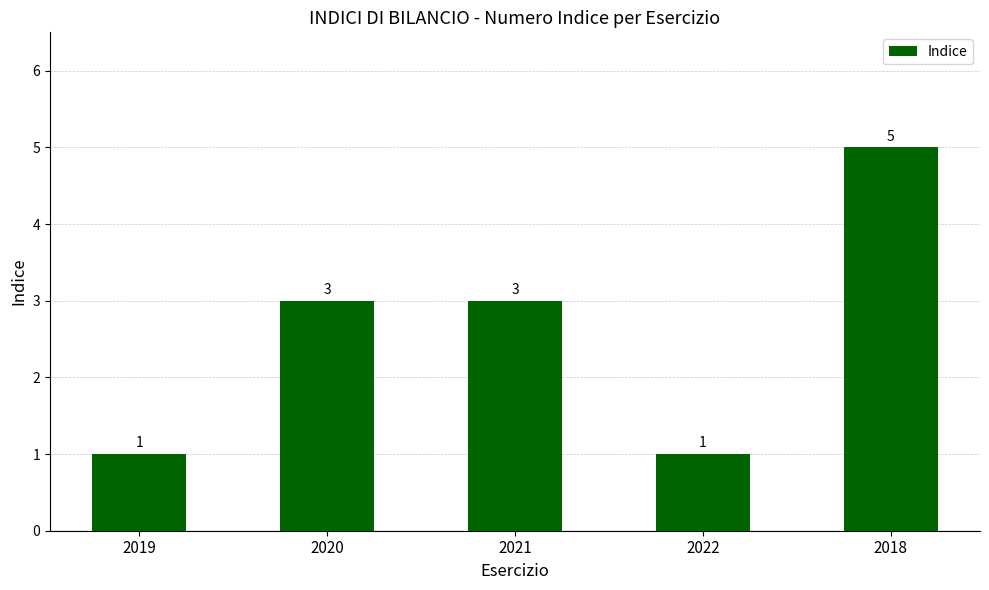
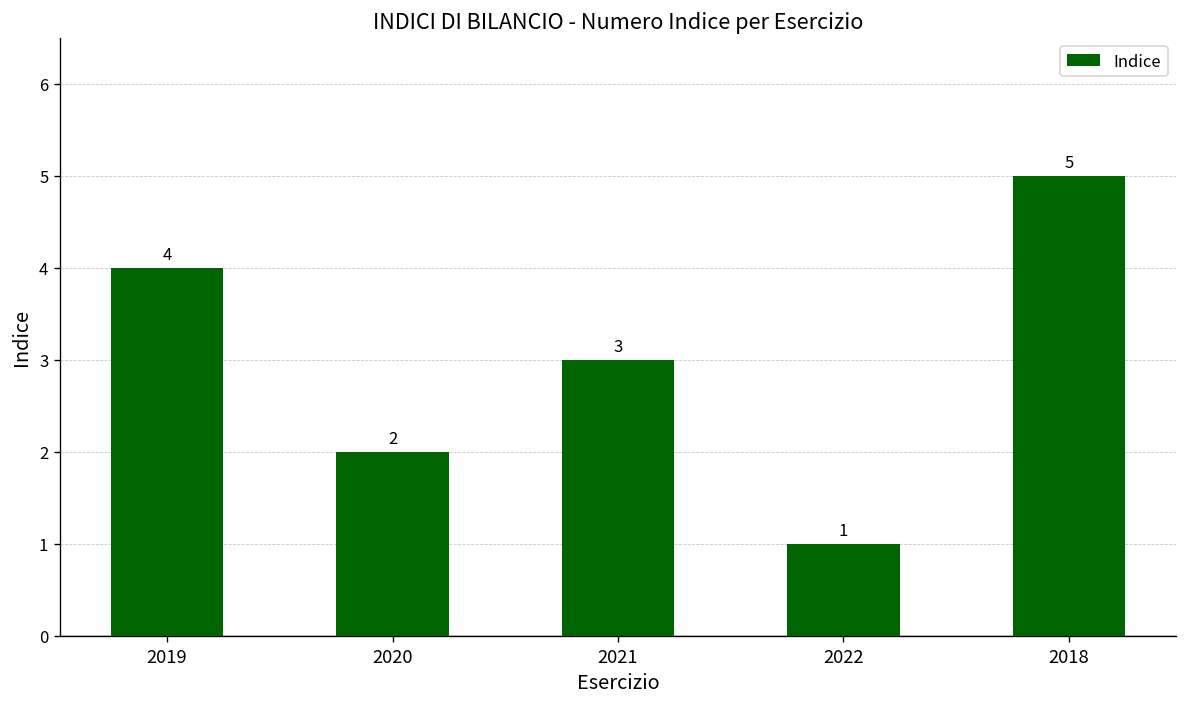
  {
-   "2019": 1,
-   "2020": 3,
+   "2019": 4,
+   "2020": 2,
    "2021": 3,
    "2022": 1,
    "2018": 5
  }
